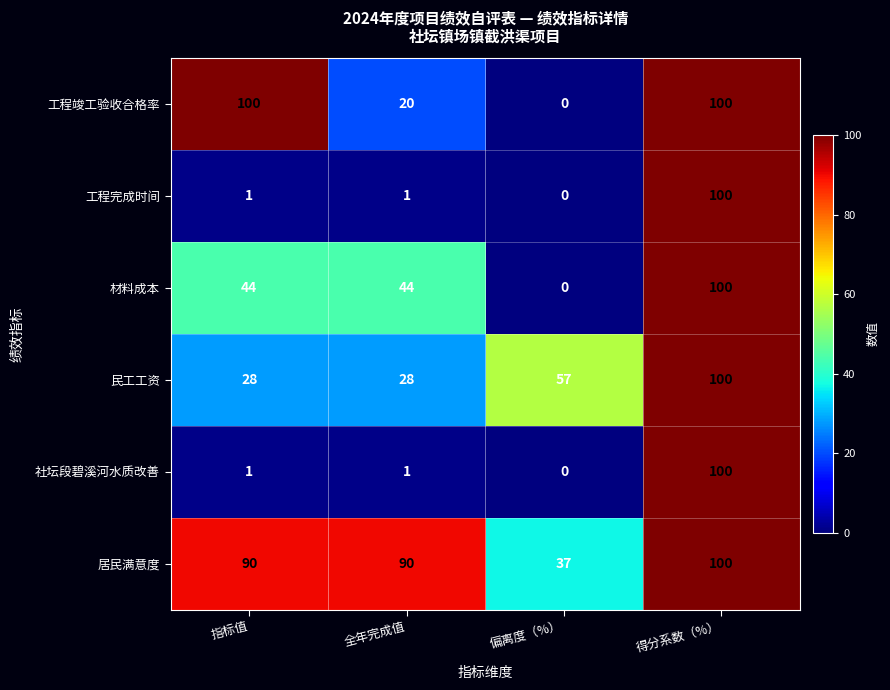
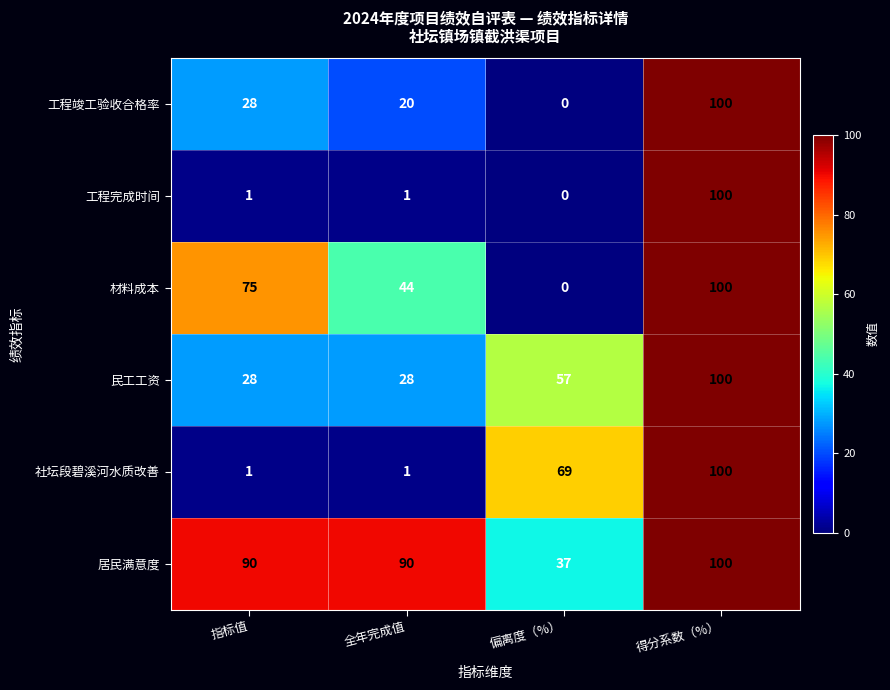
  {
    "工程竣工验收合格率": {
-     "指标值": 100,
+     "指标值": 28,
      "全年完成值": 20,
      "偏离度（%）": 0,
      "得分系数（%）": 100
    },
    "工程完成时间": {
      "指标值": 1,
      "全年完成值": 1,
      "偏离度（%）": 0,
      "得分系数（%）": 100
    },
    "材料成本": {
-     "指标值": 44,
+     "指标值": 75,
      "全年完成值": 44,
      "偏离度（%）": 0,
      "得分系数（%）": 100
    },
    "民工工资": {
      "指标值": 28,
      "全年完成值": 28,
      "偏离度（%）": 57,
      "得分系数（%）": 100
    },
    "社坛段碧溪河水质改善": {
      "指标值": 1,
      "全年完成值": 1,
-     "偏离度（%）": 0,
+     "偏离度（%）": 69,
      "得分系数（%）": 100
    },
    "居民满意度": {
      "指标值": 90,
      "全年完成值": 90,
      "偏离度（%）": 37,
      "得分系数（%）": 100
    }
  }
